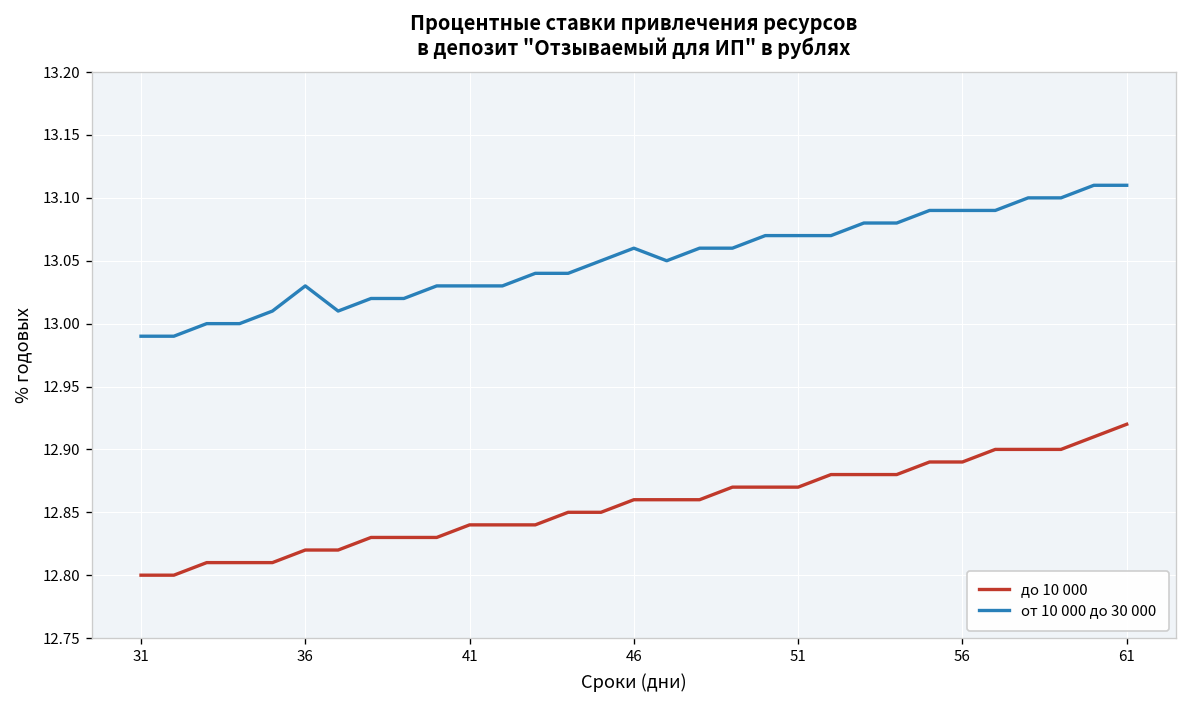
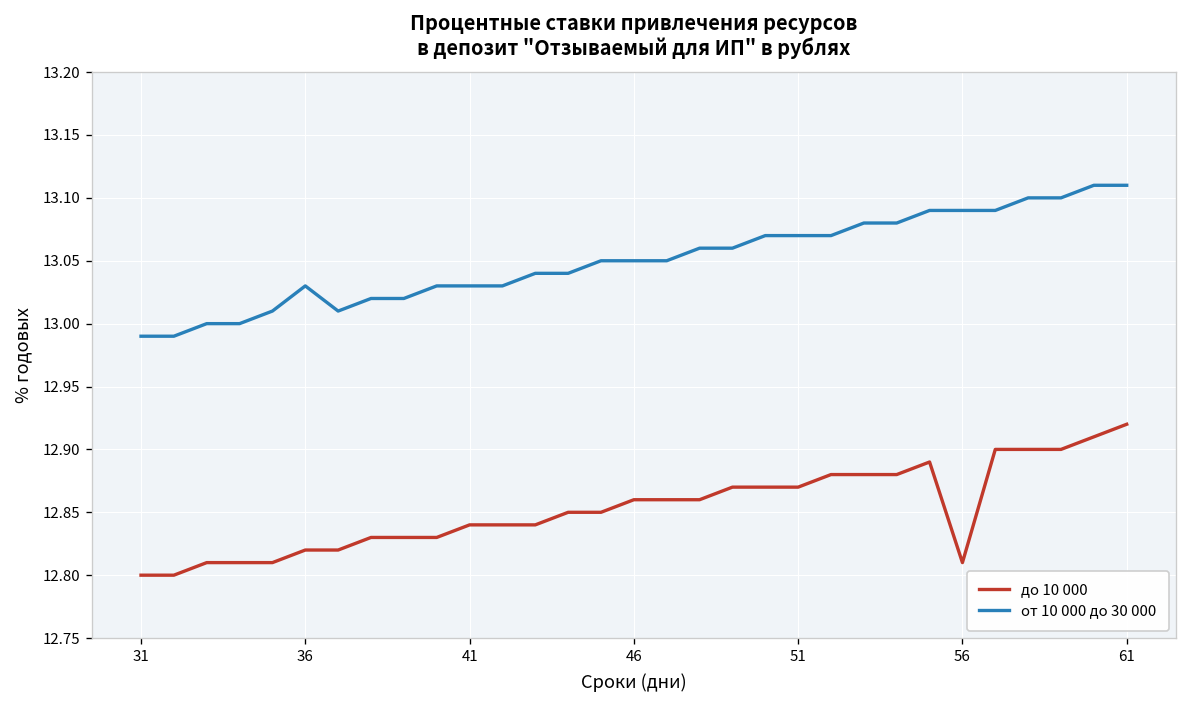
  {
    "до 10 000": {
      "31": 12.80,
      "36": 12.82,
      "41": 12.84,
      "46": 12.86,
      "51": 12.87,
-     "56": 12.89,
+     "56": 12.81,
      "61": 12.92
    },
    "от 10 000 до 30 000": {
      "31": 12.99,
      "36": 13.03,
      "41": 13.03,
-     "46": 13.06,
+     "46": 13.05,
      "51": 13.07,
      "56": 13.09,
      "61": 13.11
    }
  }
